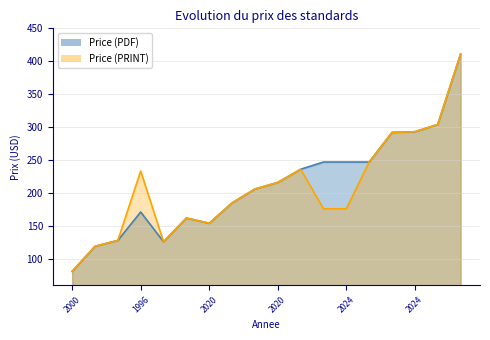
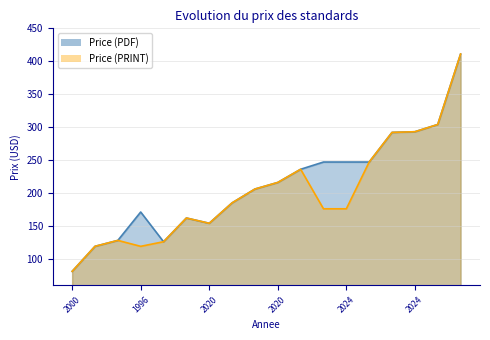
  {
    "Price (PDF)": {
      "1996": 170
    },
    "Price (PRINT)": {
-     "1996": 230
+     "1996": 120
    }
  }
